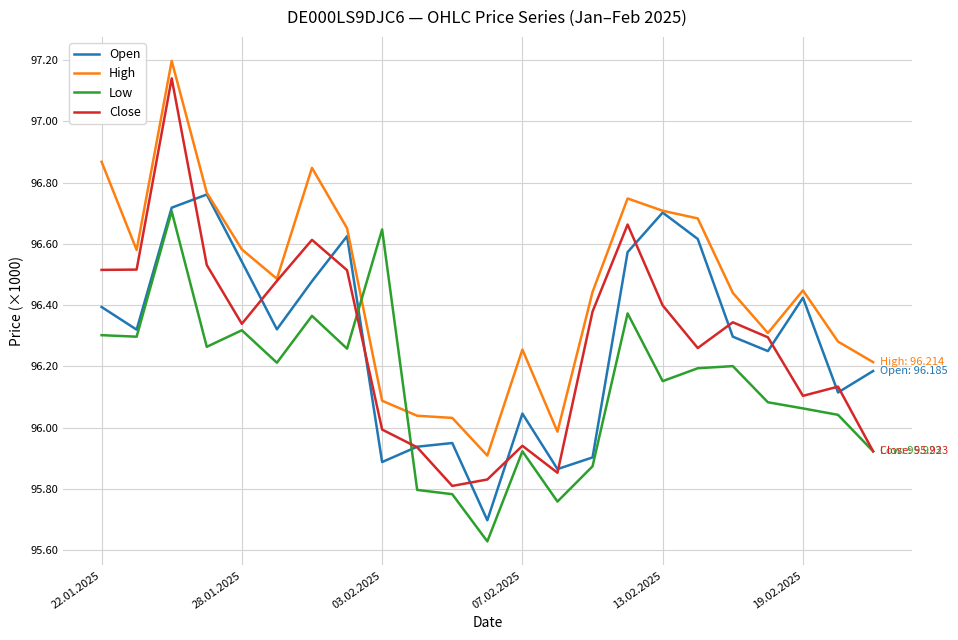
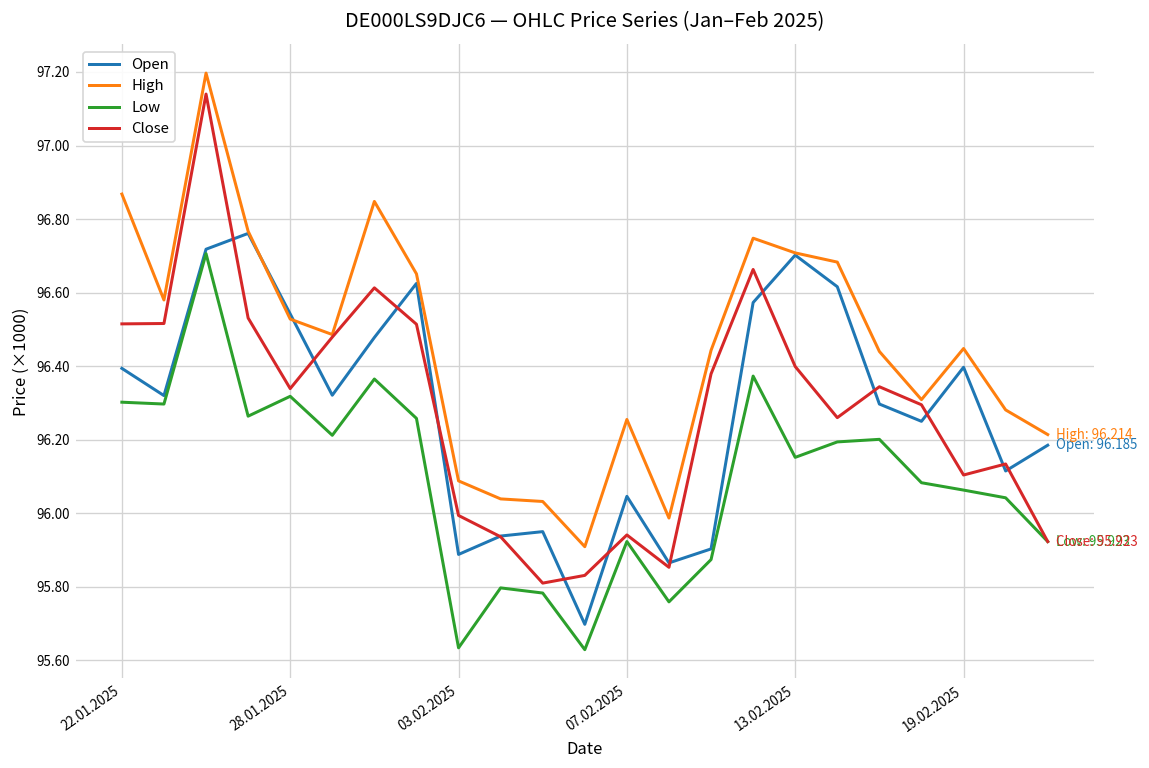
  {
    "Open": {
      "22.01.2025": 96.39,
      "28.01.2025": 96.54,
      "03.02.2025": 95.89,
      "07.02.2025": 96.05,
-     "19.02.2025": 96.42
+     "19.02.2025": 96.40
    },
    "High": {
      "22.01.2025": 96.87,
-     "28.01.2025": 96.58,
+     "28.01.2025": 96.53,
      "03.02.2025": 96.09,
      "07.02.2025": 96.26,
      "19.02.2025": 96.45
    },
    "Low": {
      "22.01.2025": 96.30,
      "28.01.2025": 96.32,
-     "03.02.2025": 96.65,
+     "03.02.2025": 95.63,
      "07.02.2025": 95.92,
      "13.02.2025": 96.15,
      "19.02.2025": 96.06
    },
    "Close": {
      "22.01.2025": 96.52,
      "28.01.2025": 96.34,
      "03.02.2025": 95.99,
      "07.02.2025": 95.94,
      "13.02.2025": 96.40,
      "19.02.2025": 96.10
    }
  }
